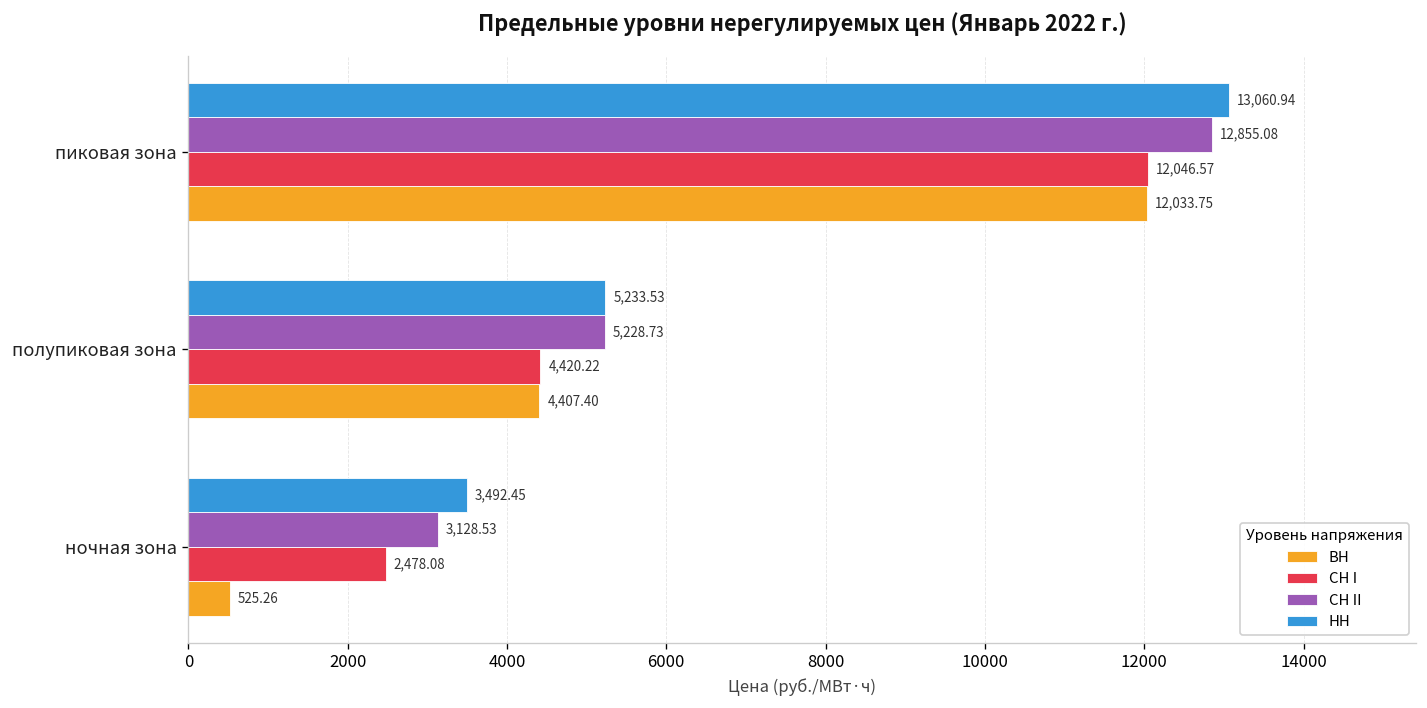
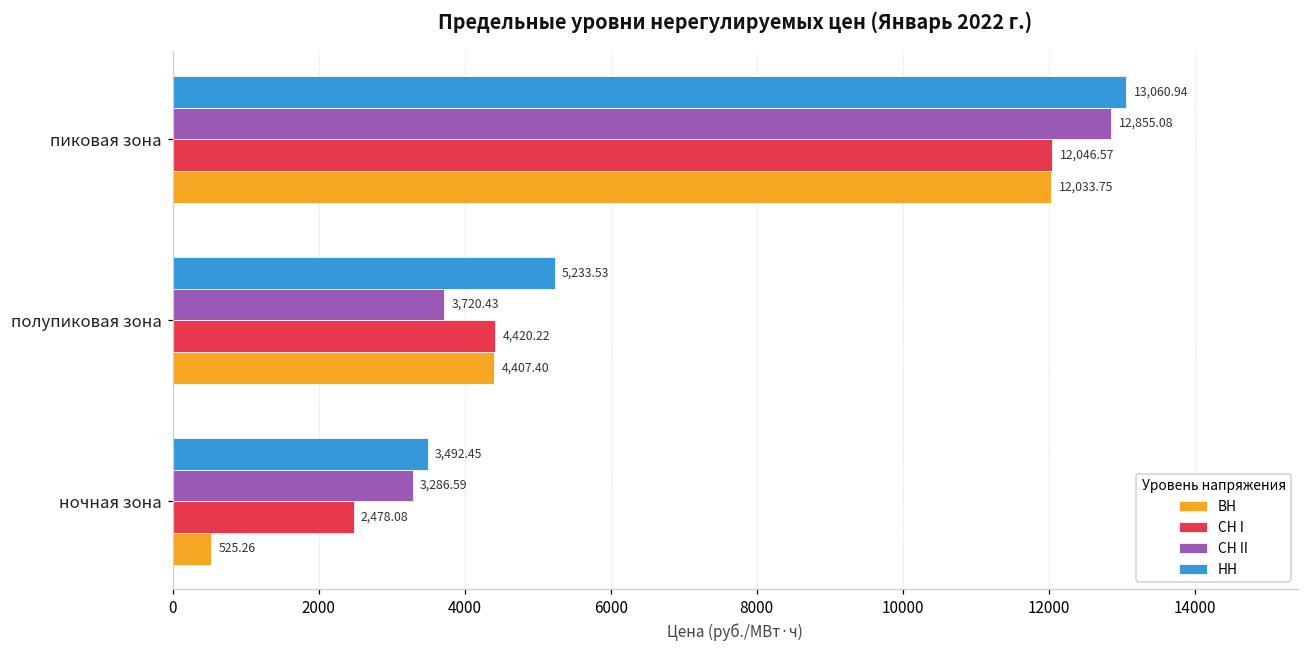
  {
    "ВН": {
      "пиковая зона": "12,033.75",
      "полупиковая зона": "4,407.40",
      "ночная зона": "525.26"
    },
    "СН I": {
      "пиковая зона": "12,046.57",
      "полупиковая зона": "4,420.22",
      "ночная зона": "2,478.08"
    },
    "СН II": {
      "пиковая зона": "12,855.08",
-     "полупиковая зона": "5,228.73",
-     "ночная зона": "3,128.53"
+     "полупиковая зона": "3,720.43",
+     "ночная зона": "3,286.59"
    },
    "НН": {
      "пиковая зона": "13,060.94",
      "полупиковая зона": "5,233.53",
      "ночная зона": "3,492.45"
    }
  }
